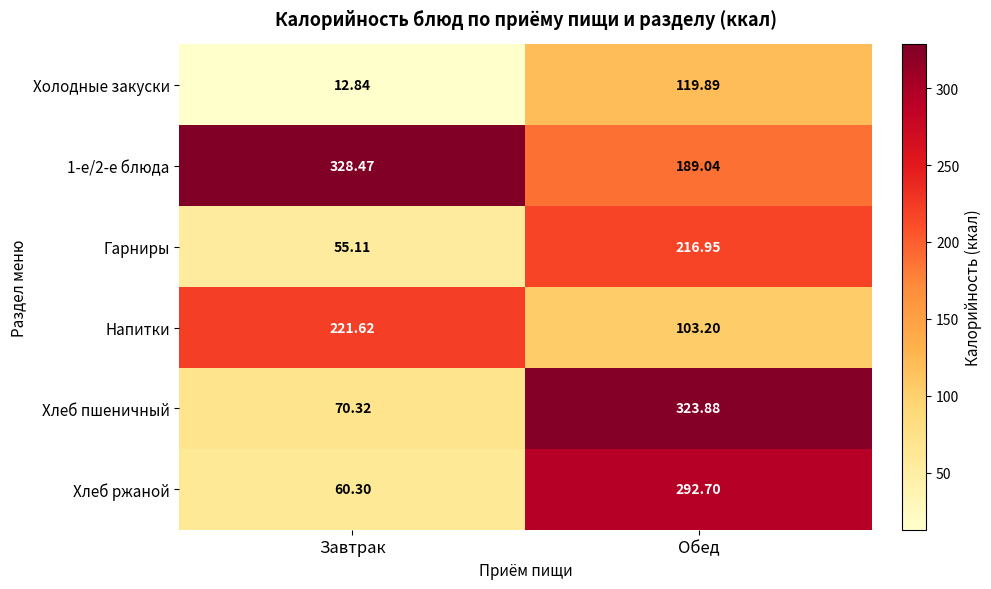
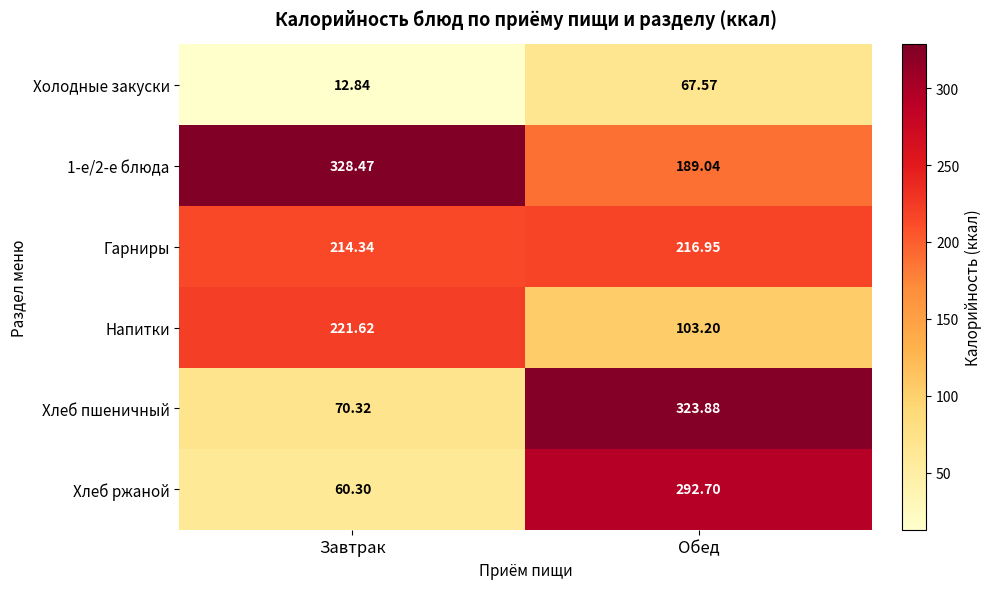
  {
    "Холодные закуски": {
      "Завтрак": 12.84,
-     "Обед": 119.89
+     "Обед": 67.57
    },
    "1-е/2-е блюда": {
      "Завтрак": 328.47,
      "Обед": 189.04
    },
    "Гарниры": {
-     "Завтрак": 55.11,
+     "Завтрак": 214.34,
      "Обед": 216.95
    },
    "Напитки": {
      "Завтрак": 221.62,
      "Обед": 103.20
    },
    "Хлеб пшеничный": {
      "Завтрак": 70.32,
      "Обед": 323.88
    },
    "Хлеб ржаной": {
      "Завтрак": 60.30,
      "Обед": 292.70
    }
  }
